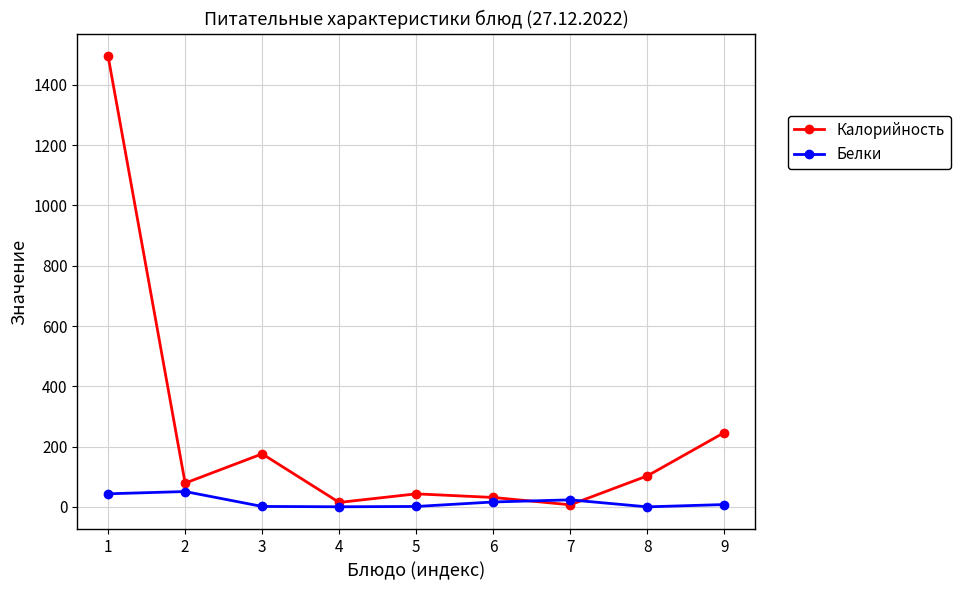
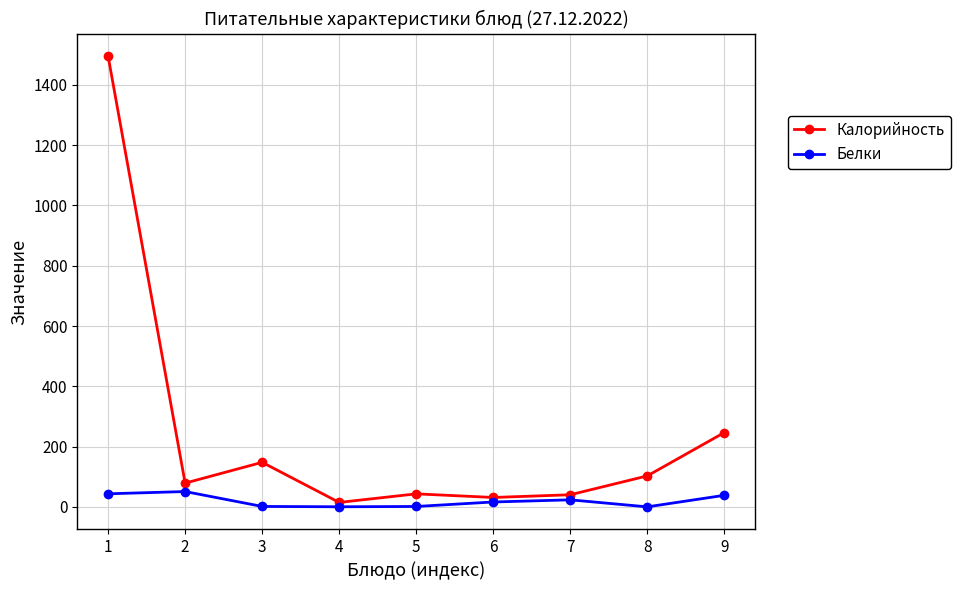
  {
    "Калорийность": {
      "1": 1500,
      "2": 80,
-     "3": 180,
+     "3": 150,
      "4": 20,
      "5": 40,
      "6": 30,
-     "7": 10,
+     "7": 40,
      "8": 100,
      "9": 250
    },
    "Белки": {
      "1": 40,
      "2": 50,
      "3": 0,
      "4": 0,
      "5": 0,
      "6": 20,
      "7": 20,
      "8": 0,
-     "9": 10
+     "9": 40
    }
  }
